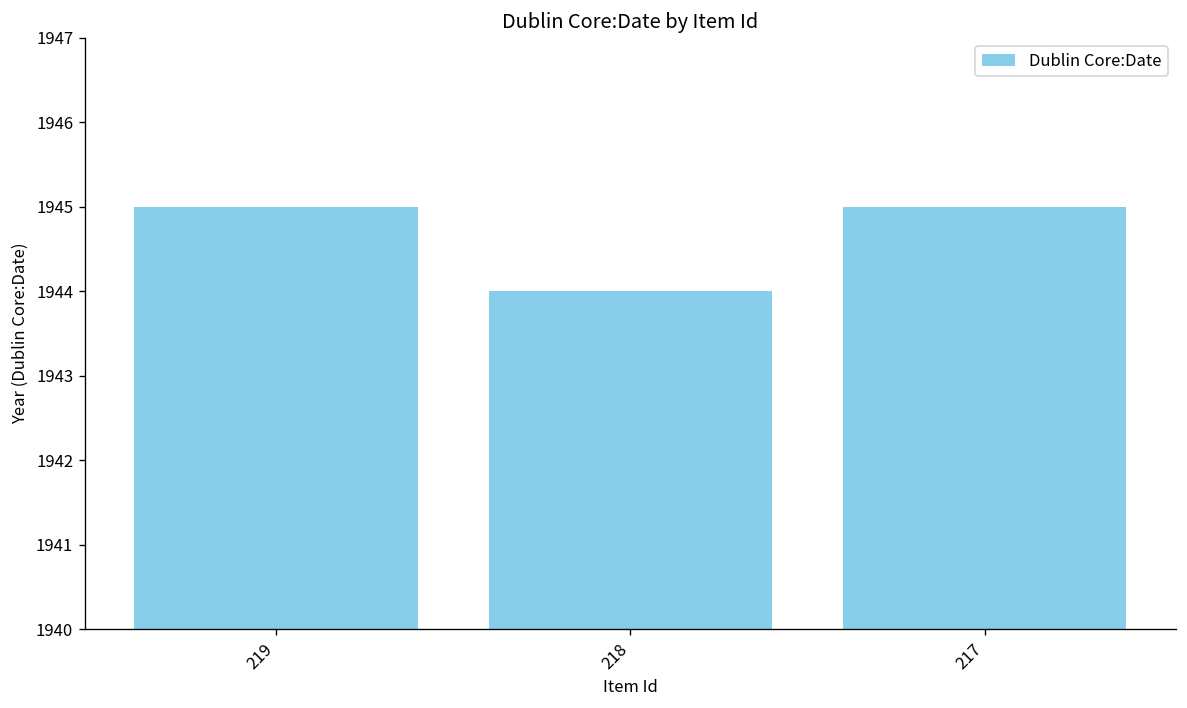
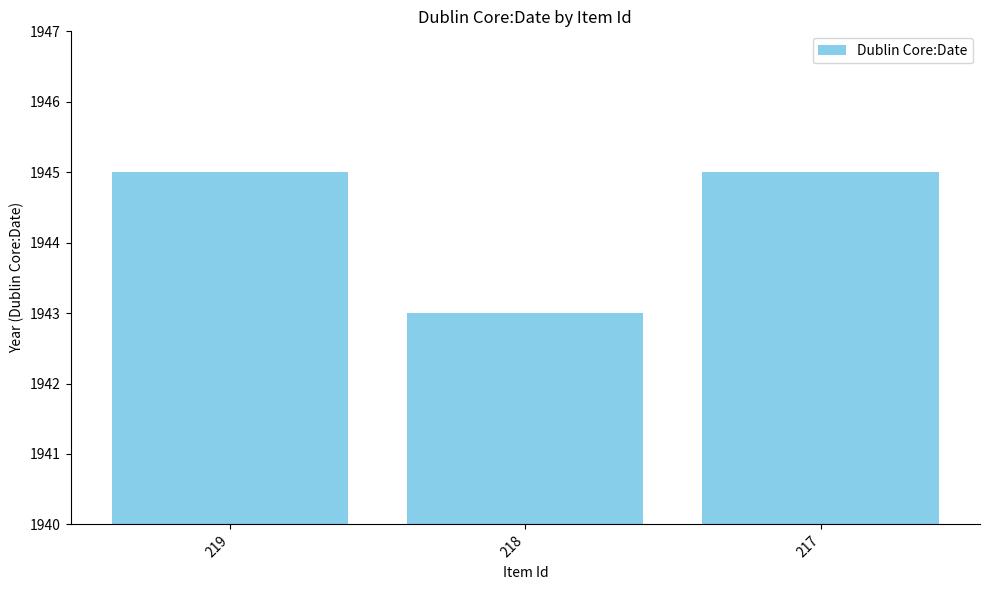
  {
    "219": 1945,
-   "218": 1944,
+   "218": 1943,
    "217": 1945
  }
